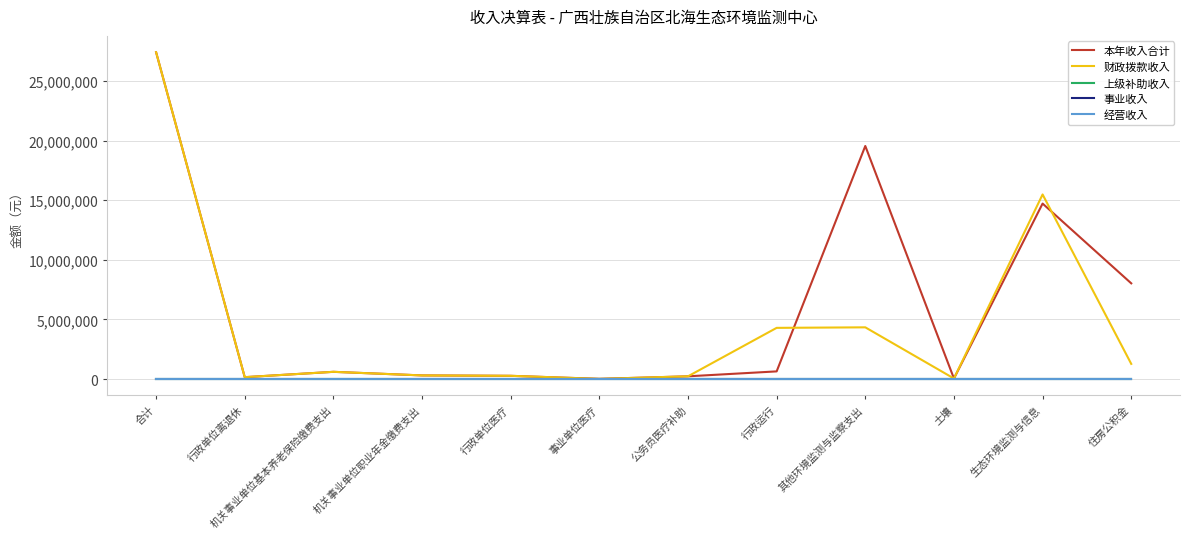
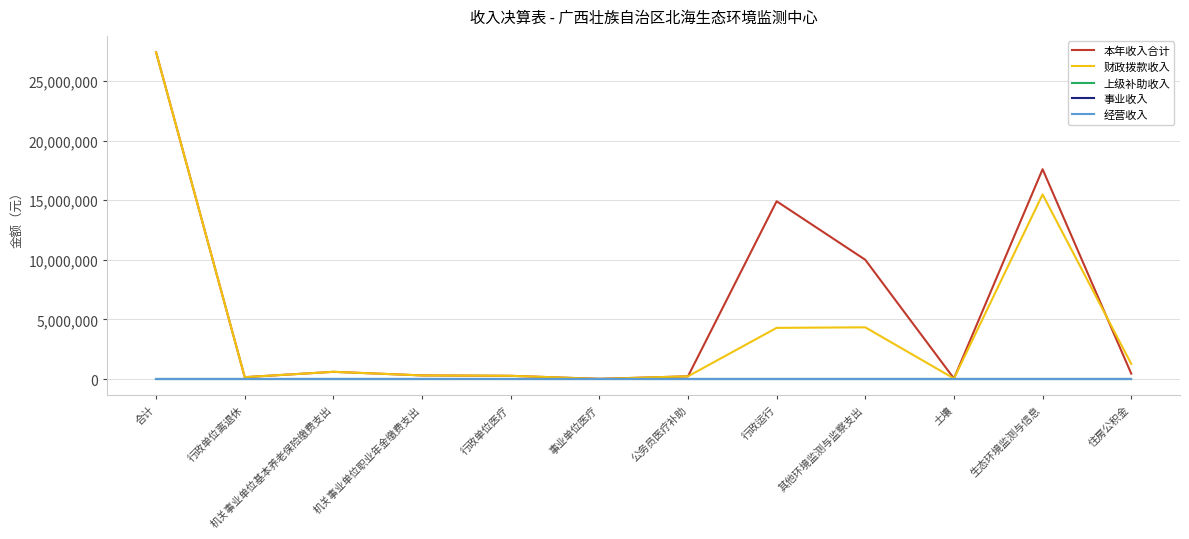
  {
    "本年收入合计": {
-     "行政运行": "600,000",
-     "其他环境监测与监察支出": "19,500,000",
-     "生态环境监测与信息": "14,700,000",
-     "住房公积金": "8,000,000"
+     "行政运行": "14,900,000",
+     "其他环境监测与监察支出": "10,000,000",
+     "生态环境监测与信息": "17,600,000",
+     "住房公积金": "500,000"
    },
    "财政拨款收入": {
      "行政运行": "4,300,000",
      "其他环境监测与监察支出": "4,300,000",
      "生态环境监测与信息": "15,500,000",
      "住房公积金": "1,300,000"
    },
    "经营收入": {
      "合计": "0",
      "机关事业单位基本养老保险缴费支出": "0",
      "机关事业单位职业年金缴费支出": "0",
      "行政单位医疗": "0",
      "公务员医疗补助": "0",
      "行政运行": "0",
      "其他环境监测与监察支出": "0",
      "生态环境监测与信息": "0",
      "住房公积金": "0"
    }
  }
